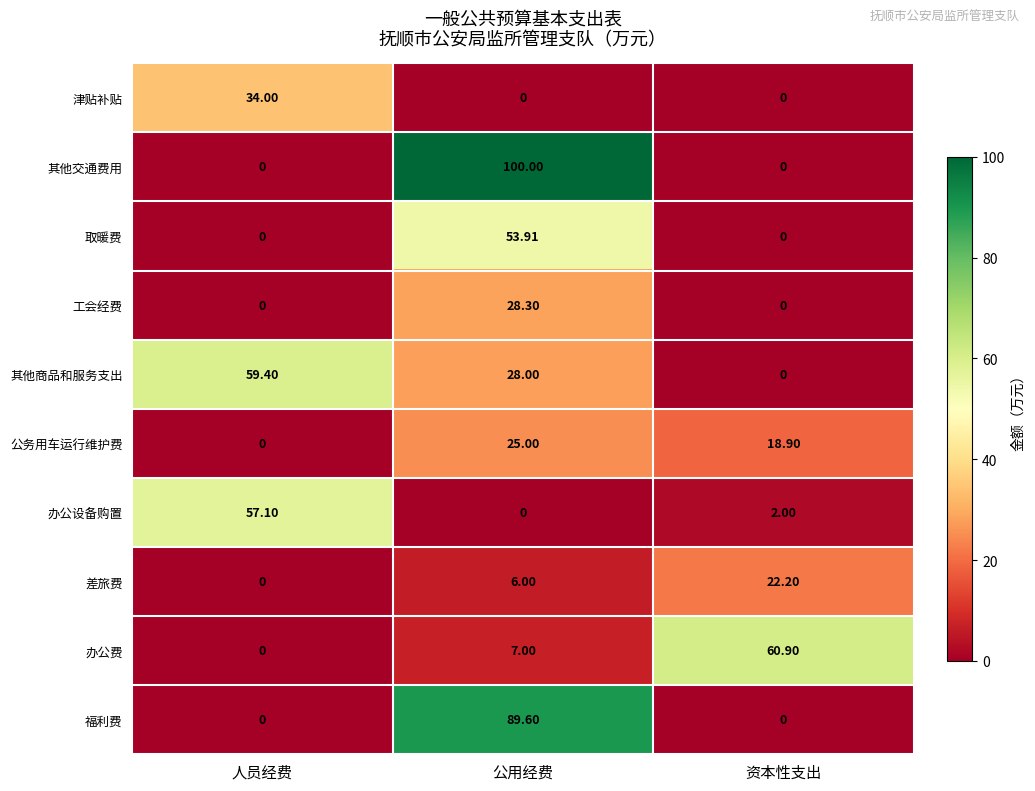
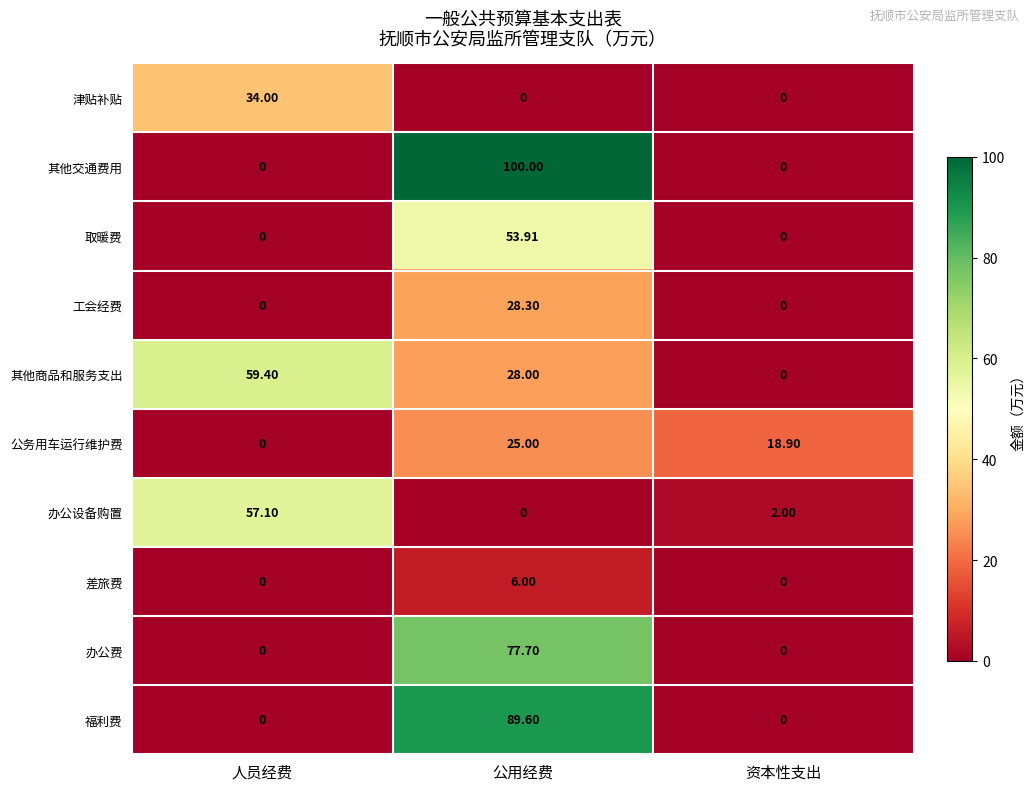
  {
    "津贴补贴": {
      "人员经费": 34.00,
      "公用经费": 0,
      "资本性支出": 0
    },
    "其他交通费用": {
      "人员经费": 0,
      "公用经费": 100.00,
      "资本性支出": 0
    },
    "取暖费": {
      "人员经费": 0,
      "公用经费": 53.91,
      "资本性支出": 0
    },
    "工会经费": {
      "人员经费": 0,
      "公用经费": 28.30,
      "资本性支出": 0
    },
    "其他商品和服务支出": {
      "人员经费": 59.40,
      "公用经费": 28.00,
      "资本性支出": 0
    },
    "公务用车运行维护费": {
      "人员经费": 0,
      "公用经费": 25.00,
      "资本性支出": 18.90
    },
    "办公设备购置": {
      "人员经费": 57.10,
      "公用经费": 0,
      "资本性支出": 2.00
    },
    "差旅费": {
      "人员经费": 0,
      "公用经费": 6.00,
-     "资本性支出": 22.20
+     "资本性支出": 0
    },
    "办公费": {
      "人员经费": 0,
-     "公用经费": 7.00,
-     "资本性支出": 60.90
+     "公用经费": 77.70,
+     "资本性支出": 0
    },
    "福利费": {
      "人员经费": 0,
      "公用经费": 89.60,
      "资本性支出": 0
    }
  }
